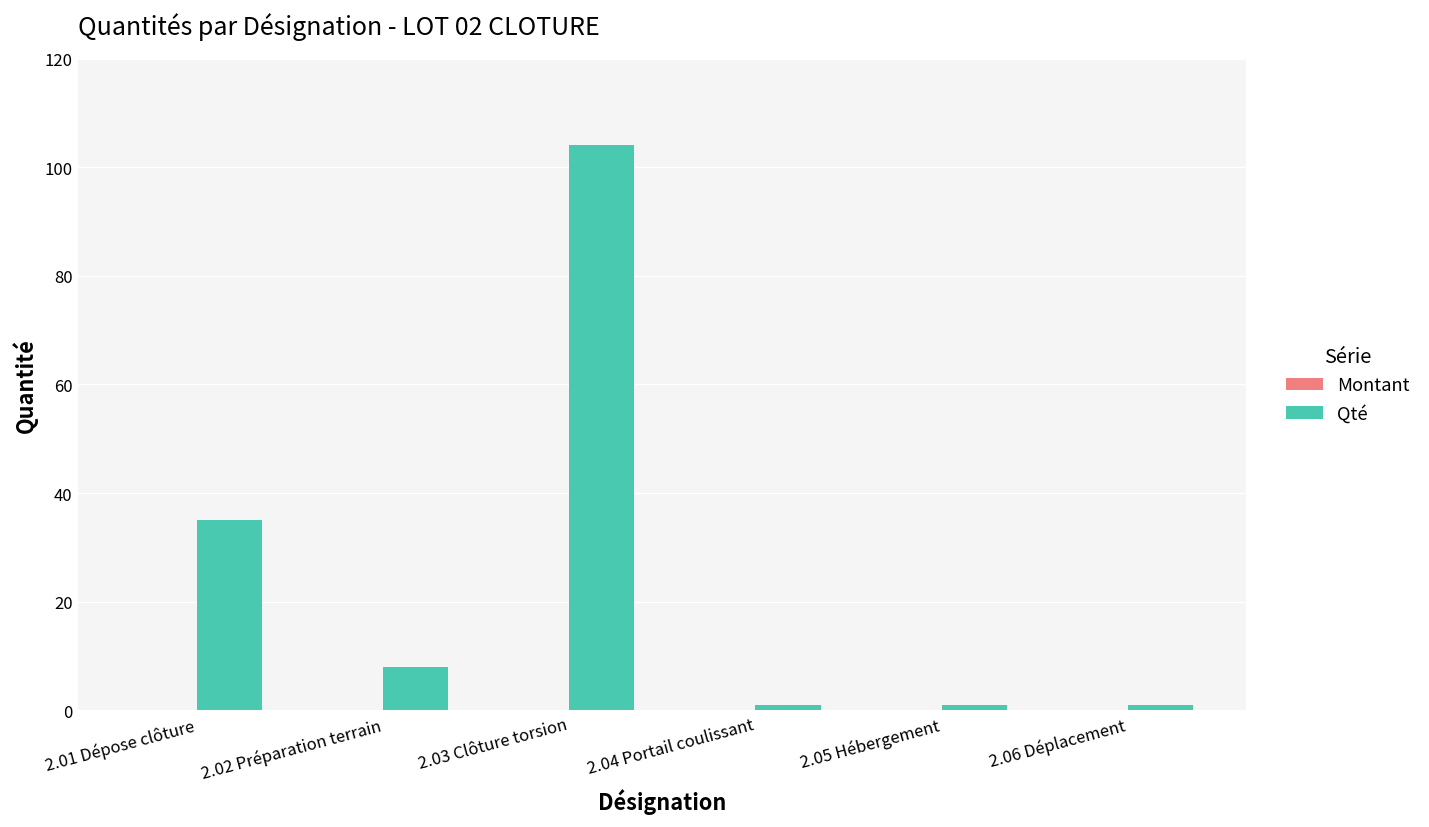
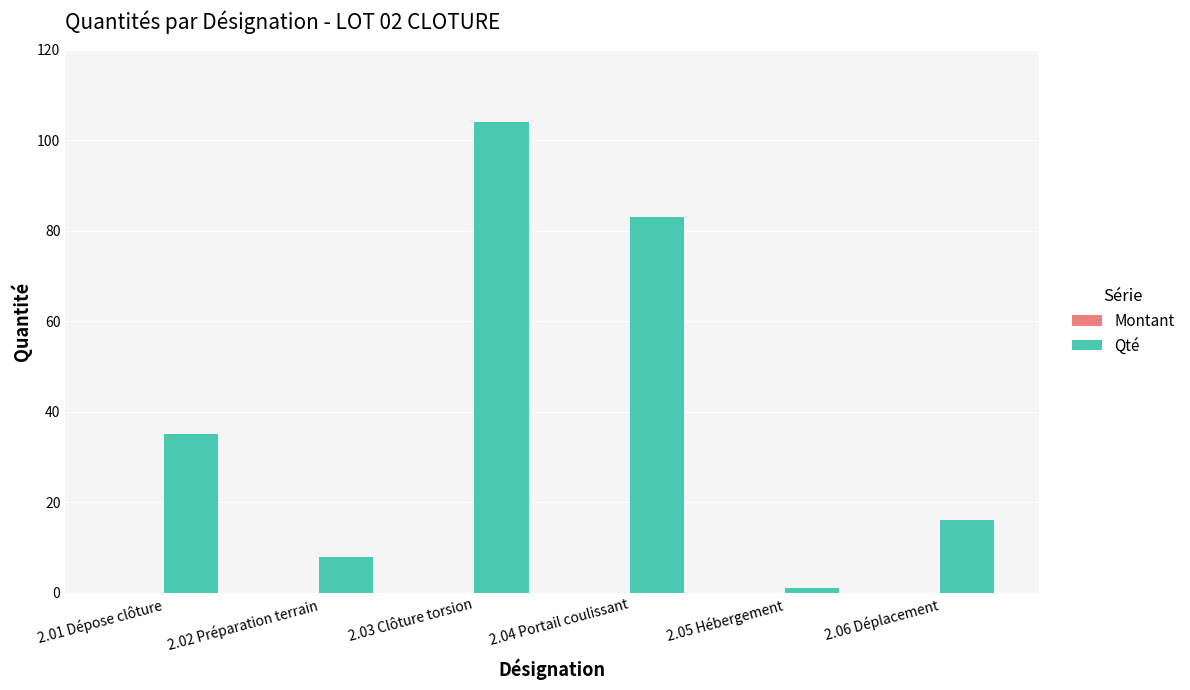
  {
    "Montant": {
      "2.01 Dépose clôture": 0,
      "2.02 Préparation terrain": 0,
      "2.03 Clôture torsion": 0,
      "2.04 Portail coulissant": 0,
      "2.05 Hébergement": 0,
      "2.06 Déplacement": 0
    },
    "Qté": {
      "2.01 Dépose clôture": 35,
      "2.02 Préparation terrain": 8,
      "2.03 Clôture torsion": 104,
-     "2.04 Portail coulissant": 1,
+     "2.04 Portail coulissant": 83,
      "2.05 Hébergement": 1,
-     "2.06 Déplacement": 1
+     "2.06 Déplacement": 16
    }
  }
